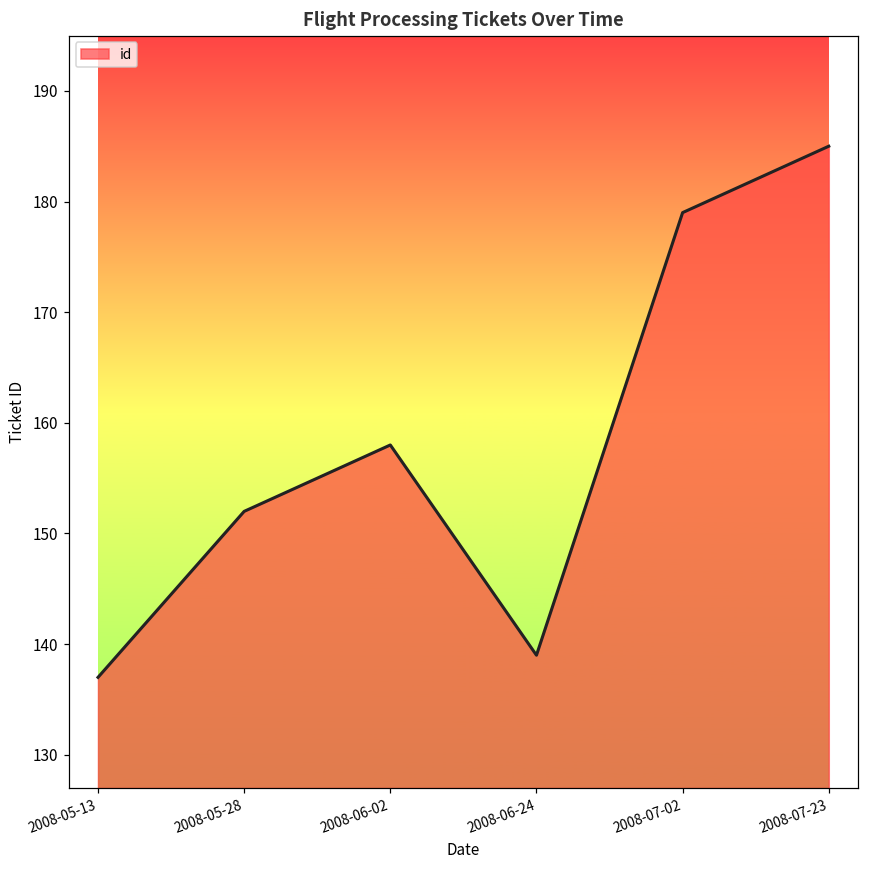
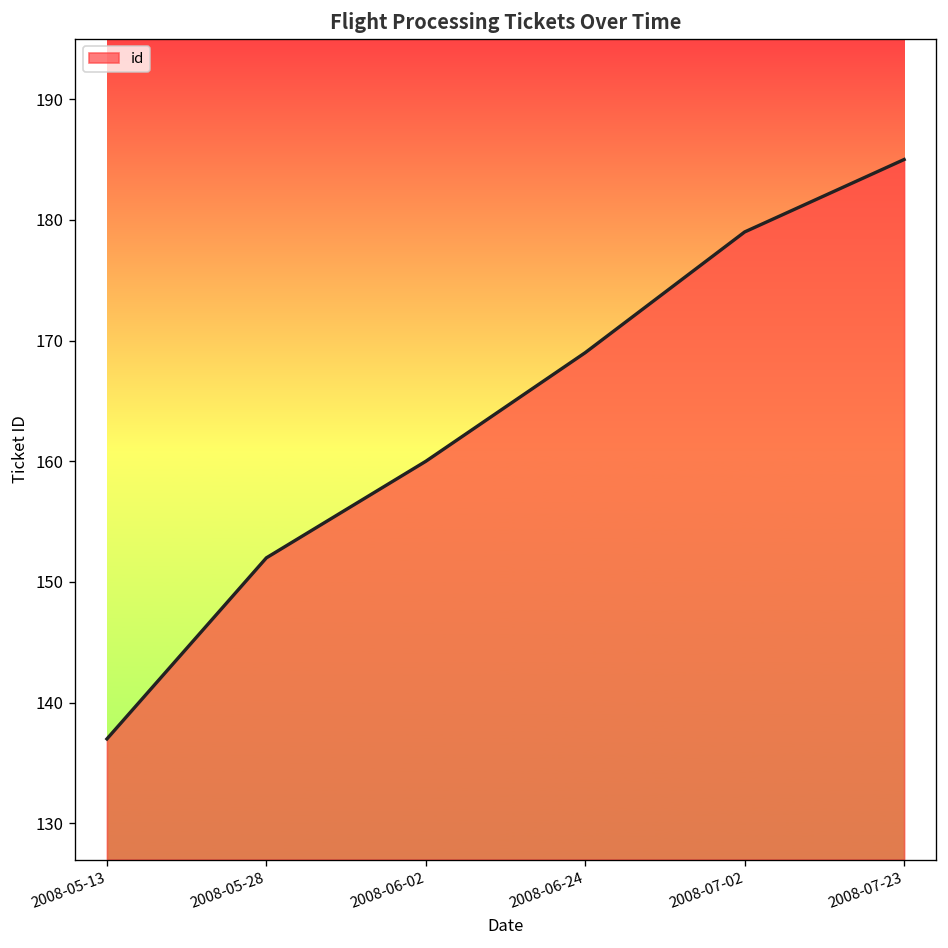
  {
    "2008-05-13": 137,
    "2008-05-28": 152,
-   "2008-06-02": 158,
-   "2008-06-24": 139,
+   "2008-06-02": 160,
+   "2008-06-24": 169,
    "2008-07-02": 179,
    "2008-07-23": 185
  }
